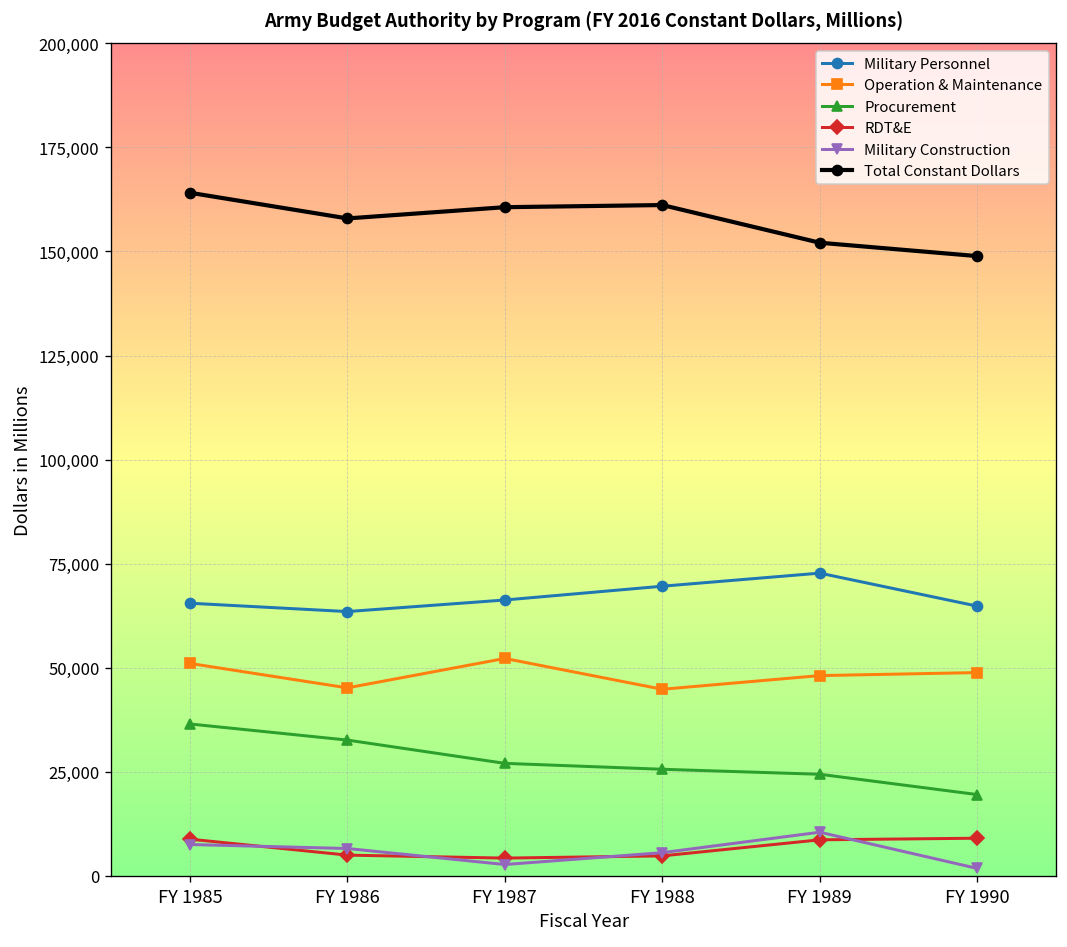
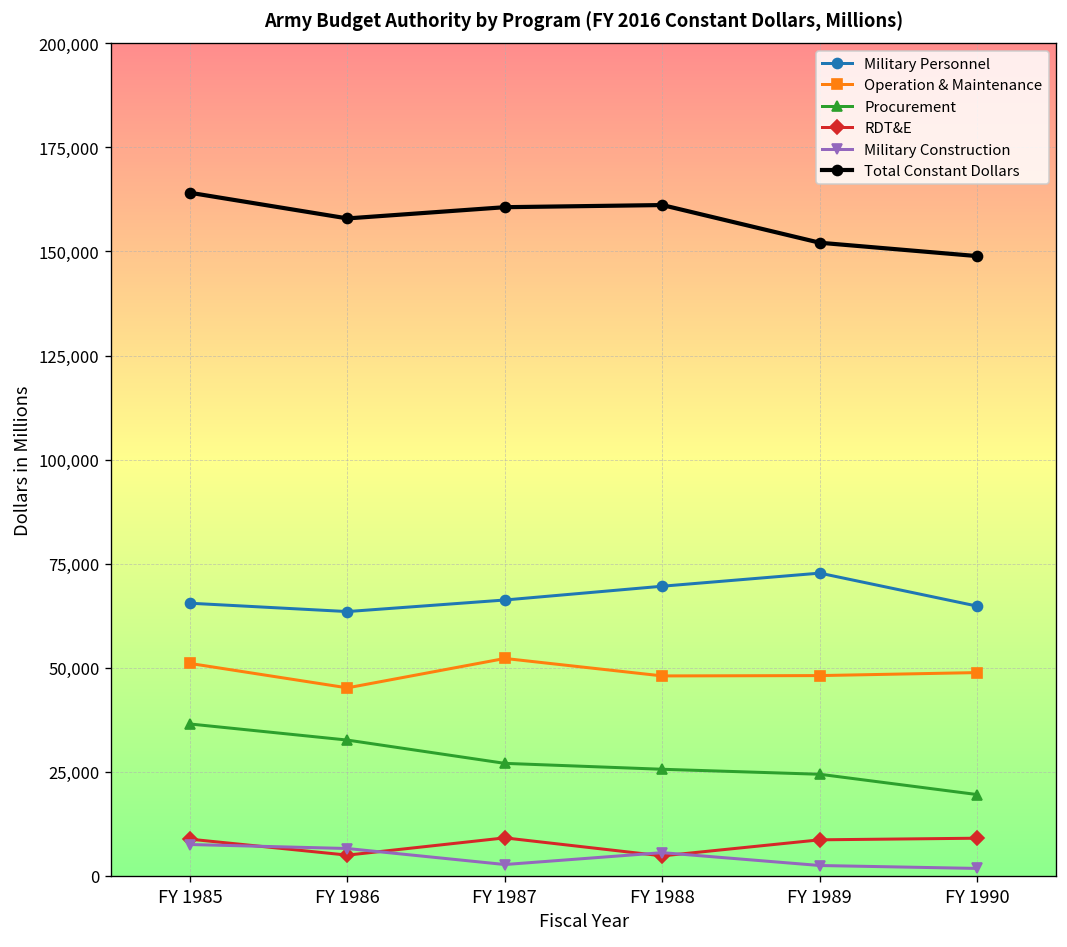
  {
    "Military Personnel": {
      "FY 1985": "66,000",
      "FY 1986": "63,000",
      "FY 1987": "66,000",
      "FY 1988": "70,000",
      "FY 1989": "73,000",
      "FY 1990": "65,000"
    },
    "Operation & Maintenance": {
      "FY 1985": "51,000",
      "FY 1986": "45,000",
      "FY 1987": "52,000",
-     "FY 1988": "45,000",
+     "FY 1988": "48,000",
      "FY 1989": "48,000",
      "FY 1990": "49,000"
    },
    "Procurement": {
      "FY 1985": "36,000",
      "FY 1986": "33,000",
      "FY 1987": "27,000",
      "FY 1988": "26,000",
      "FY 1989": "24,000",
      "FY 1990": "20,000"
    },
    "RDT&E": {
      "FY 1985": "9,000",
      "FY 1986": "5,000",
-     "FY 1987": "4,000",
+     "FY 1987": "9,000",
      "FY 1988": "5,000",
      "FY 1989": "9,000",
      "FY 1990": "9,000"
    },
    "Military Construction": {
      "FY 1985": "8,000",
      "FY 1986": "7,000",
      "FY 1987": "3,000",
      "FY 1988": "6,000",
-     "FY 1989": "10,000",
+     "FY 1989": "2,000",
      "FY 1990": "2,000"
    },
    "Total Constant Dollars": {
      "FY 1985": "164,000",
      "FY 1986": "158,000",
      "FY 1987": "161,000",
      "FY 1988": "161,000",
      "FY 1989": "152,000",
      "FY 1990": "149,000"
    }
  }
